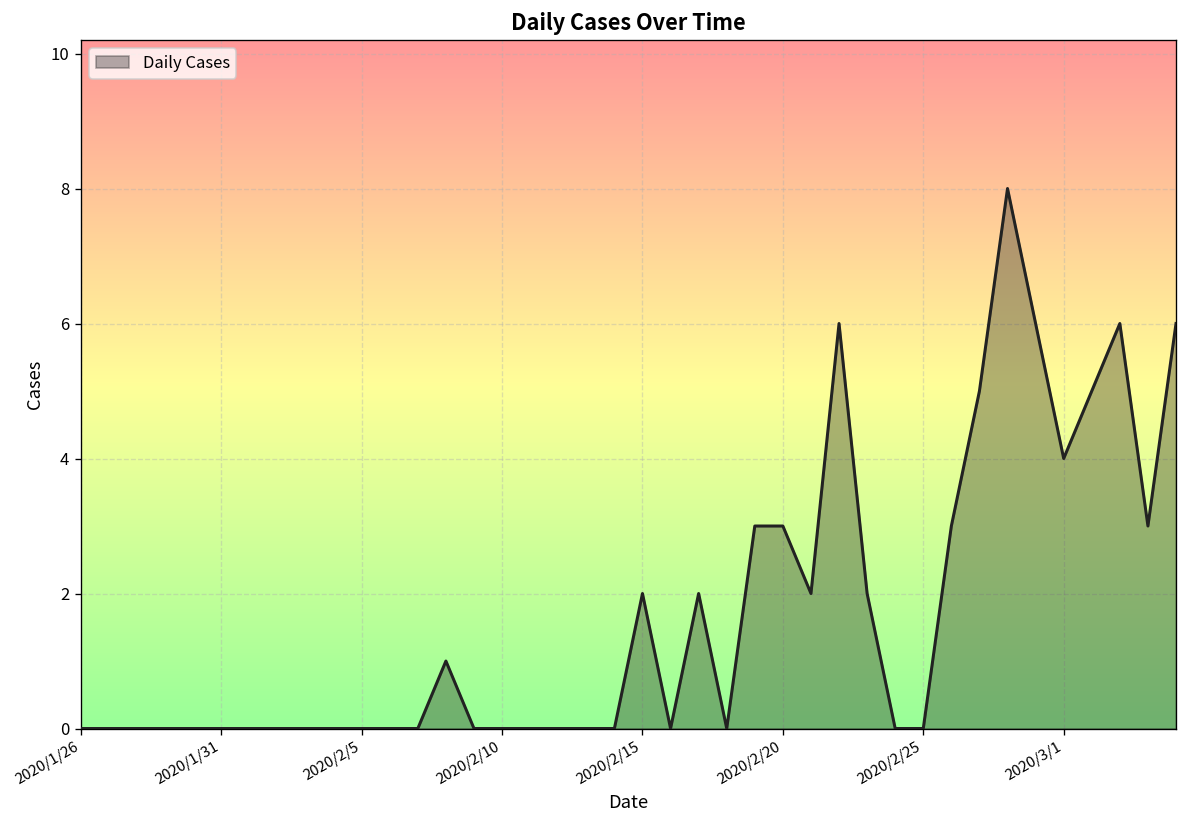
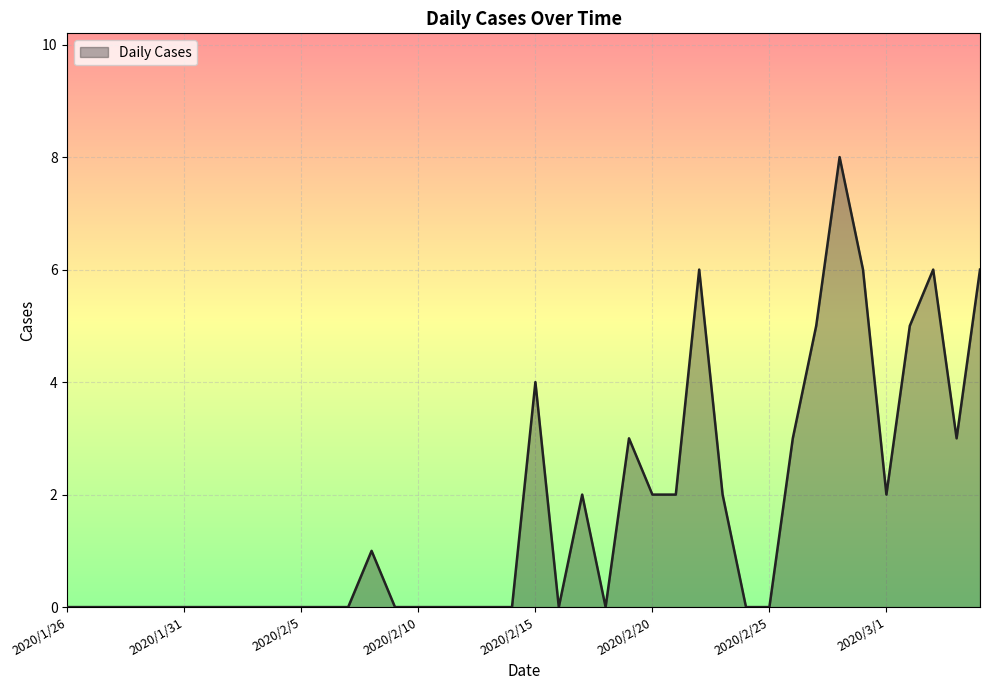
  {
    "2020/1/26": 0,
    "2020/1/31": 0,
    "2020/2/5": 0,
    "2020/2/10": 0,
-   "2020/2/15": 2,
-   "2020/2/20": 3,
+   "2020/2/15": 4,
+   "2020/2/20": 2,
    "2020/2/25": 0,
-   "2020/3/1": 4
+   "2020/3/1": 2
  }
